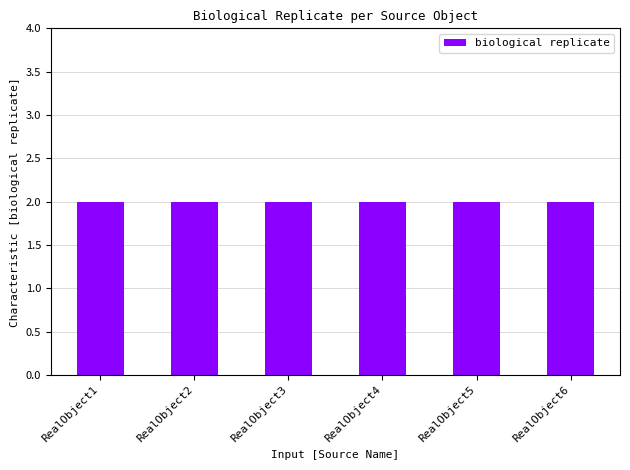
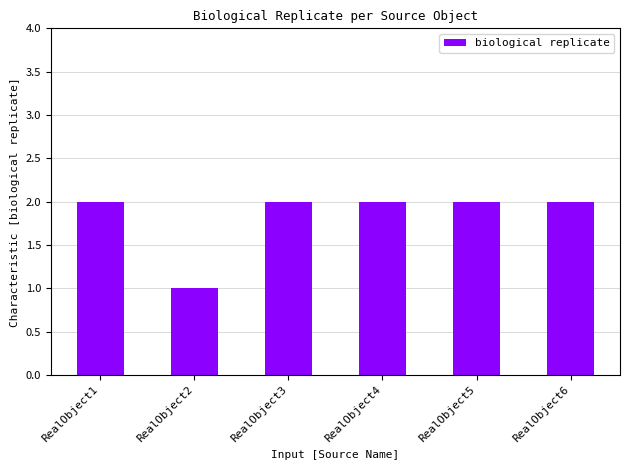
  {
    "RealObject1": 2,
-   "RealObject2": 2,
+   "RealObject2": 1,
    "RealObject3": 2,
    "RealObject4": 2,
    "RealObject5": 2,
    "RealObject6": 2
  }
